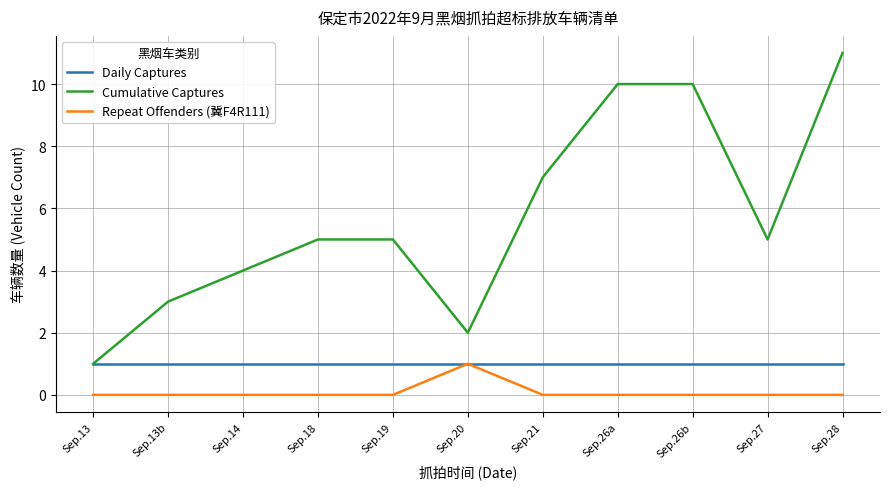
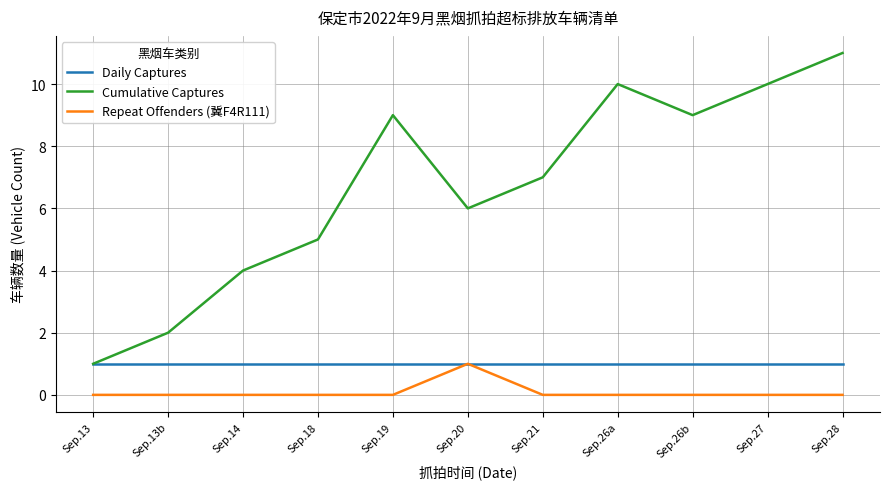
  {
    "Daily Captures": {
      "Sep.13b": 1,
      "Sep.14": 1,
      "Sep.18": 1,
      "Sep.19": 1,
      "Sep.21": 1,
      "Sep.26a": 1,
      "Sep.26b": 1,
      "Sep.27": 1,
      "Sep.28": 1
    },
    "Cumulative Captures": {
-     "Sep.13b": 3,
+     "Sep.13b": 2,
      "Sep.14": 4,
      "Sep.18": 5,
-     "Sep.19": 5,
-     "Sep.20": 2,
+     "Sep.19": 9,
+     "Sep.20": 6,
      "Sep.21": 7,
      "Sep.26a": 10,
-     "Sep.26b": 10,
-     "Sep.27": 5,
+     "Sep.26b": 9,
+     "Sep.27": 10,
      "Sep.28": 11
    },
    "Repeat Offenders (冀F4R111)": {
      "Sep.13": 0,
      "Sep.13b": 0,
      "Sep.14": 0,
      "Sep.18": 0,
      "Sep.19": 0,
      "Sep.21": 0,
      "Sep.26a": 0,
      "Sep.26b": 0,
      "Sep.27": 0,
      "Sep.28": 0
    }
  }
